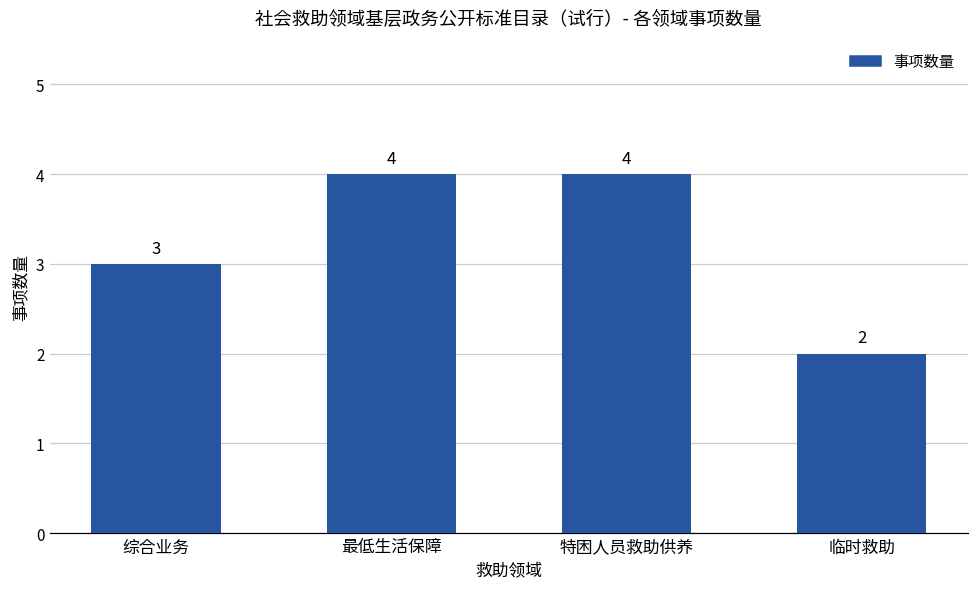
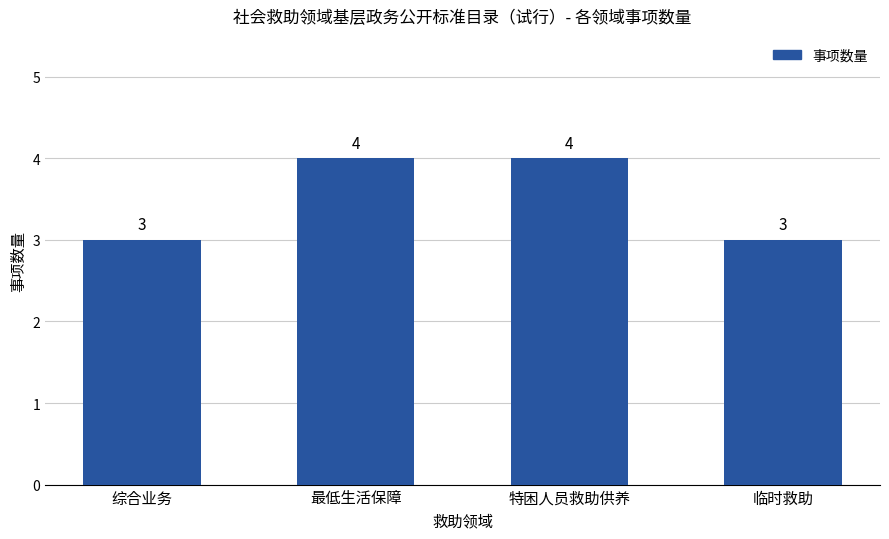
  {
    "综合业务": 3,
    "最低生活保障": 4,
    "特困人员救助供养": 4,
-   "临时救助": 2
+   "临时救助": 3
  }
